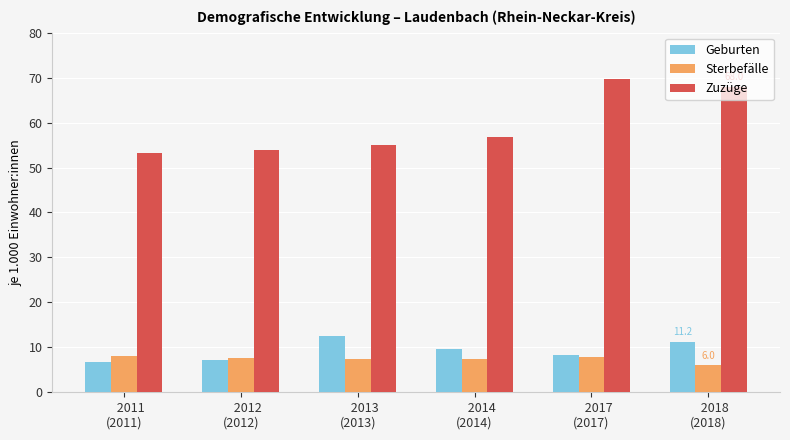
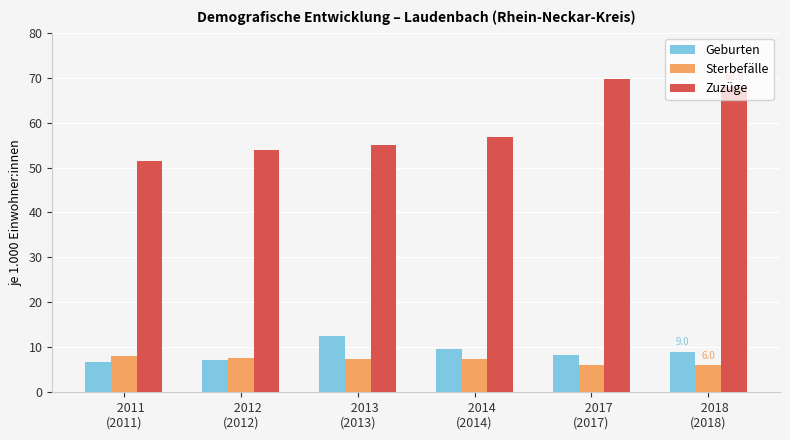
  {
    "Geburten": {
-     "2018 (2018)": 11.2
+     "2018 (2018)": 9.0
    },
    "Sterbefälle": {
      "2011 (2011)": 8,
      "2012 (2012)": 8,
      "2013 (2013)": 8,
      "2014 (2014)": 8,
-     "2017 (2017)": 8
+     "2017 (2017)": 6
    },
    "Zuzüge": {
-     "2011 (2011)": 53,
+     "2011 (2011)": 51,
      "2012 (2012)": 54,
      "2013 (2013)": 55,
      "2014 (2014)": 57,
      "2017 (2017)": 70
    }
  }
